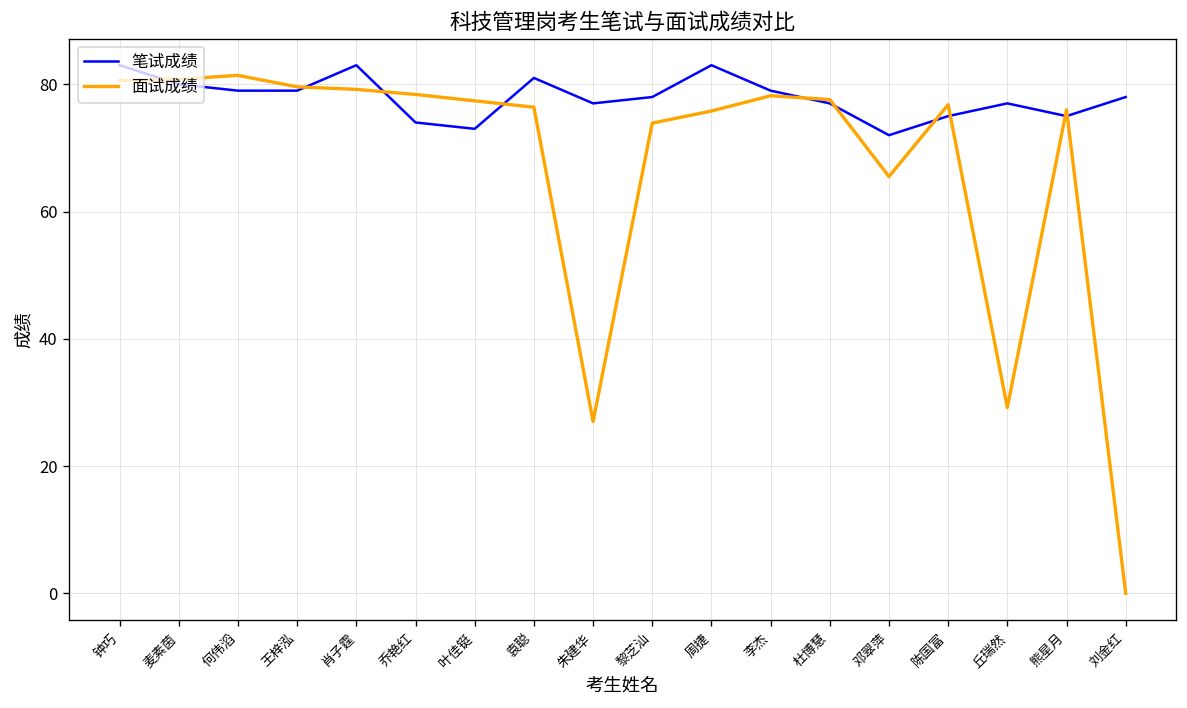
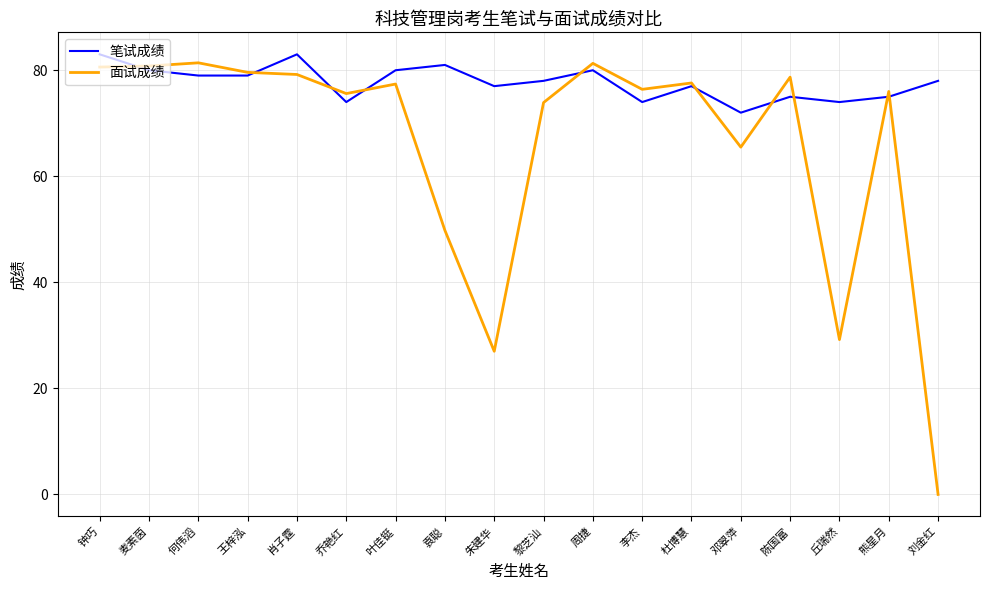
  {
    "笔试成绩": {
      "何伟滔": 79,
      "王梓泓": 79,
      "肖子霆": 83,
      "乔艳红": 74,
-     "叶佳铤": 73,
+     "叶佳铤": 80,
      "袁聪": 81,
      "朱建华": 77,
      "黎芝汕": 78,
-     "周捷": 83,
-     "李杰": 79,
+     "周捷": 80,
+     "李杰": 74,
      "杜博慧": 77,
      "邓翠萍": 72,
      "陈国富": 75,
-     "丘瑞然": 77,
+     "丘瑞然": 74,
      "熊星月": 75,
      "刘金红": 78
    },
    "面试成绩": {
      "何伟滔": 81,
      "王梓泓": 80,
      "肖子霆": 79,
-     "乔艳红": 78,
+     "乔艳红": 76,
      "叶佳铤": 77,
-     "袁聪": 76,
+     "袁聪": 50,
      "朱建华": 27,
      "黎芝汕": 74,
-     "周捷": 76,
-     "李杰": 78,
+     "周捷": 81,
+     "李杰": 76,
      "杜博慧": 78,
      "邓翠萍": 66,
-     "陈国富": 77,
+     "陈国富": 79,
      "丘瑞然": 29,
      "熊星月": 76,
      "刘金红": 0
    }
  }
